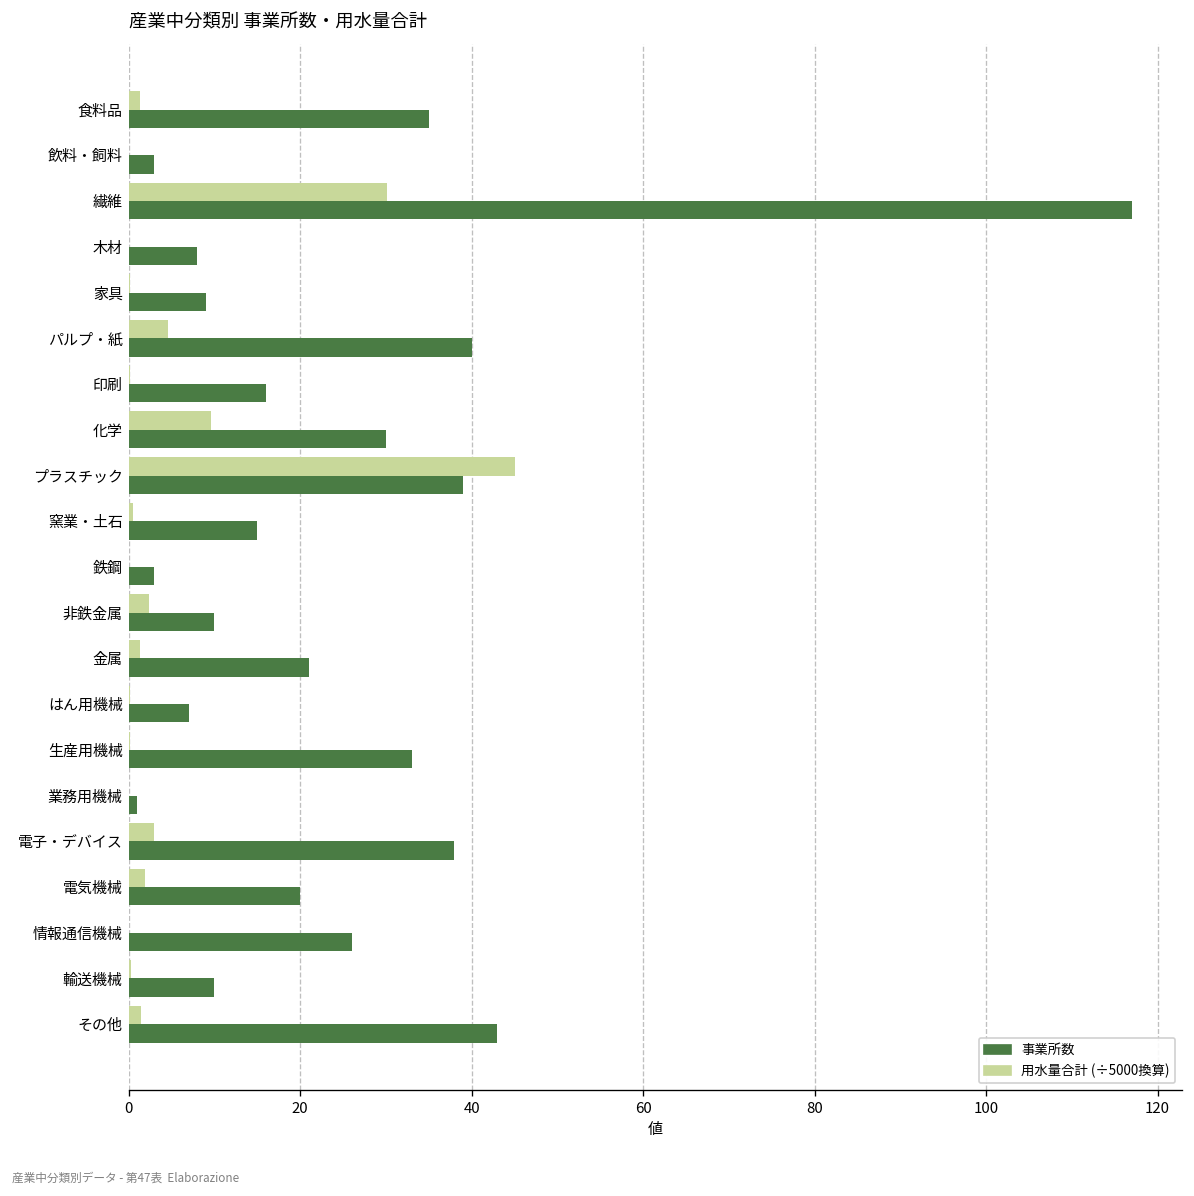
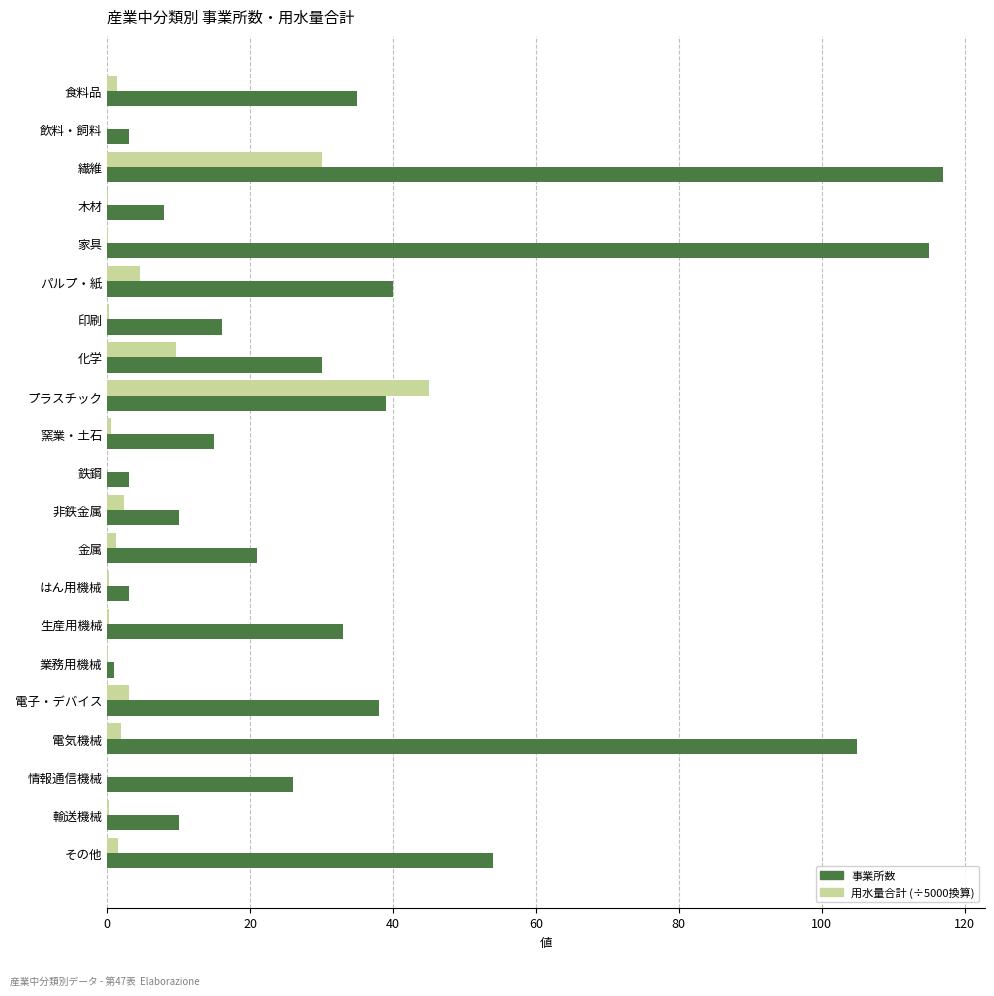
  {
    "事業所数": {
      "食料品": 35,
      "飲料・飼料": 3,
      "繊維": 117,
      "木材": 8,
-     "家具": 9,
+     "家具": 115,
      "パルプ・紙": 40,
      "印刷": 16,
      "化学": 30,
      "プラスチック": 39,
      "窯業・土石": 15,
      "鉄鋼": 3,
      "非鉄金属": 10,
      "金属": 21,
-     "はん用機械": 7,
+     "はん用機械": 3,
      "生産用機械": 33,
      "業務用機械": 1,
      "電子・デバイス": 38,
-     "電気機械": 20,
+     "電気機械": 105,
      "情報通信機械": 26,
      "輸送機械": 10,
-     "その他": 43
+     "その他": 54
    }
  }
